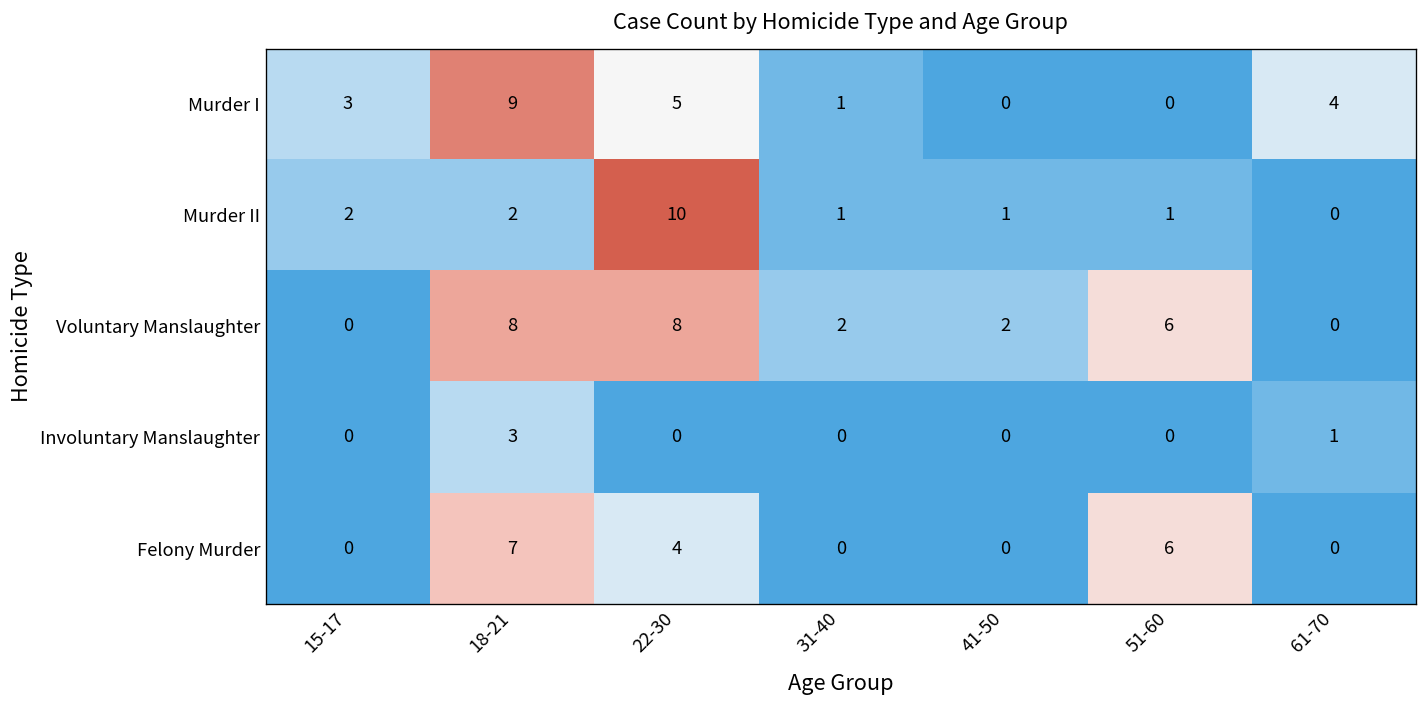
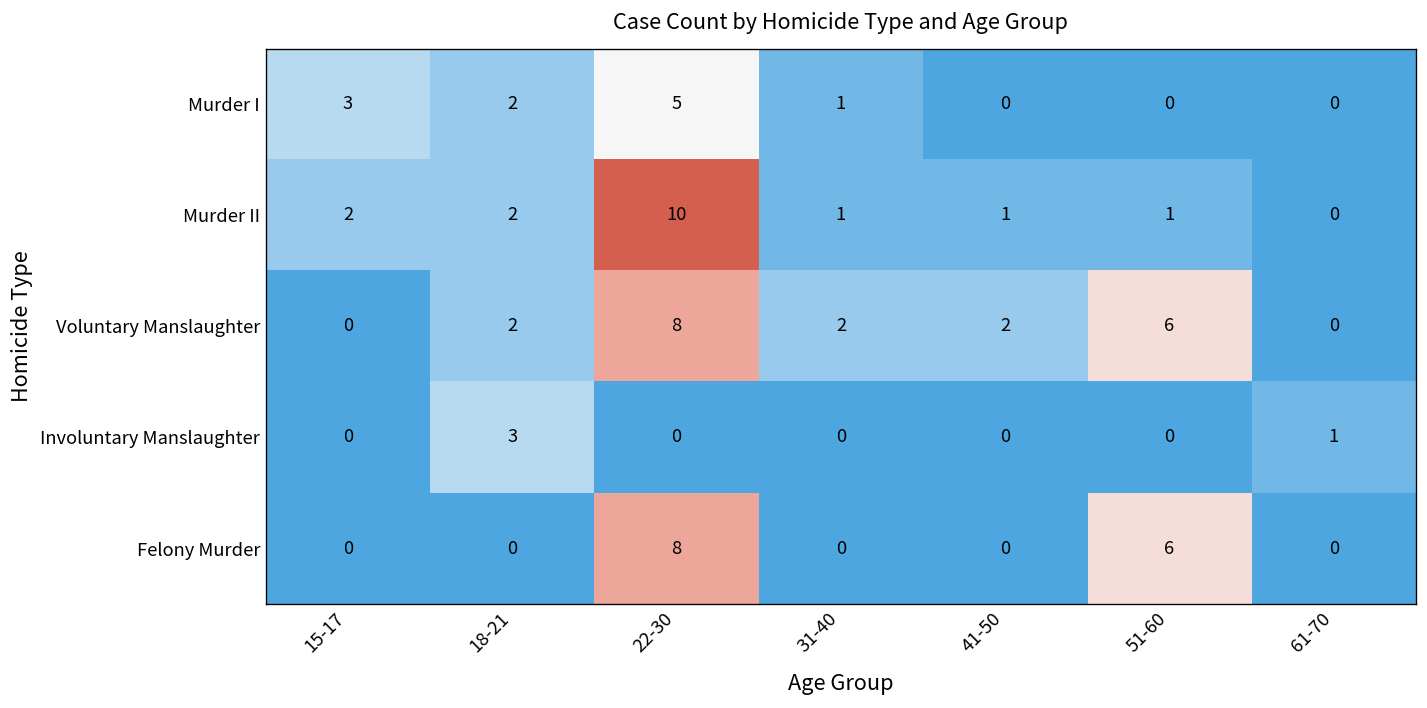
  {
    "Murder I": {
      "15-17": 3,
-     "18-21": 9,
+     "18-21": 2,
      "22-30": 5,
      "31-40": 1,
      "41-50": 0,
      "51-60": 0,
-     "61-70": 4
+     "61-70": 0
    },
    "Murder II": {
      "15-17": 2,
      "18-21": 2,
      "22-30": 10,
      "31-40": 1,
      "41-50": 1,
      "51-60": 1,
      "61-70": 0
    },
    "Voluntary Manslaughter": {
      "15-17": 0,
-     "18-21": 8,
+     "18-21": 2,
      "22-30": 8,
      "31-40": 2,
      "41-50": 2,
      "51-60": 6,
      "61-70": 0
    },
    "Involuntary Manslaughter": {
      "15-17": 0,
      "18-21": 3,
      "22-30": 0,
      "31-40": 0,
      "41-50": 0,
      "51-60": 0,
      "61-70": 1
    },
    "Felony Murder": {
      "15-17": 0,
-     "18-21": 7,
-     "22-30": 4,
+     "18-21": 0,
+     "22-30": 8,
      "31-40": 0,
      "41-50": 0,
      "51-60": 6,
      "61-70": 0
    }
  }
